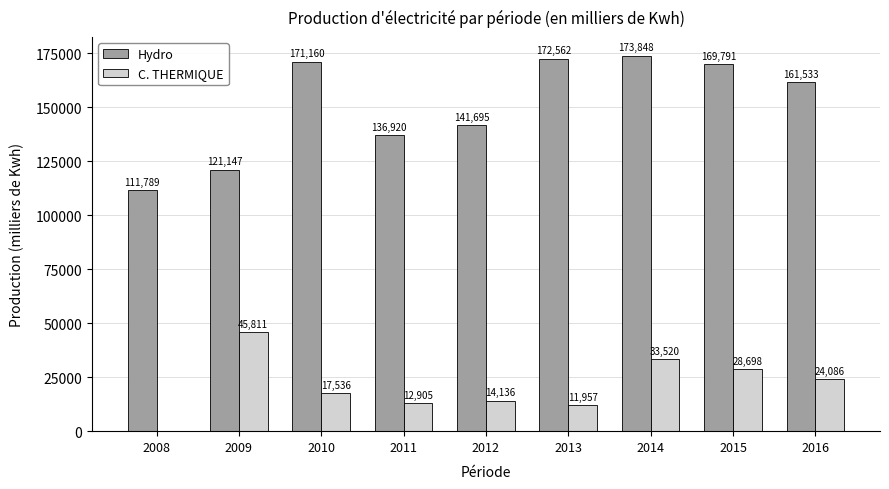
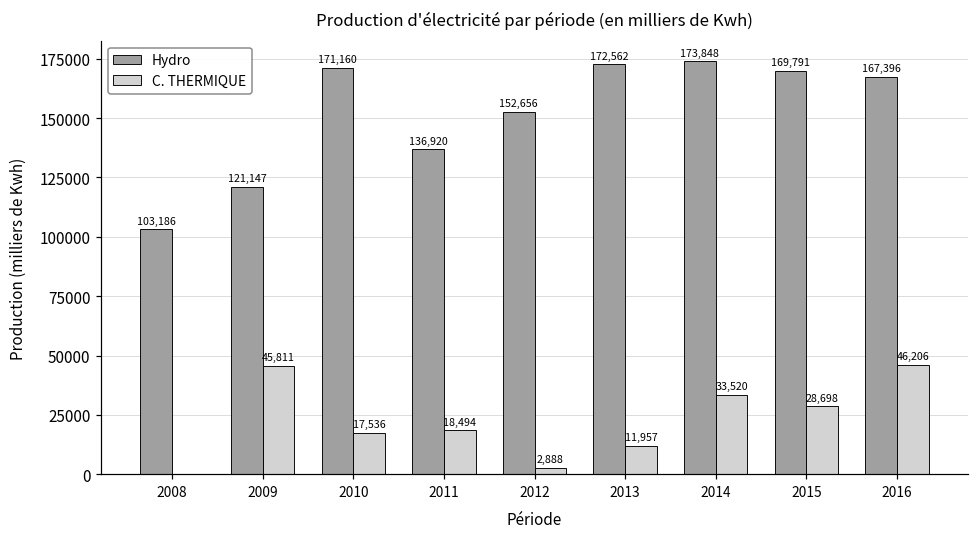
  {
    "Hydro": {
-     "2008": "111,789",
+     "2008": "103,186",
      "2009": "121,147",
      "2010": "171,160",
      "2011": "136,920",
-     "2012": "141,695",
+     "2012": "152,656",
      "2013": "172,562",
      "2014": "173,848",
      "2015": "169,791",
-     "2016": "161,533"
+     "2016": "167,396"
    },
    "C. THERMIQUE": {
      "2009": "45,811",
      "2010": "17,536",
-     "2011": "12,905",
-     "2012": "14,136",
+     "2011": "18,494",
+     "2012": "2,888",
      "2013": "11,957",
      "2014": "33,520",
      "2015": "28,698",
-     "2016": "24,086"
+     "2016": "46,206"
    }
  }
